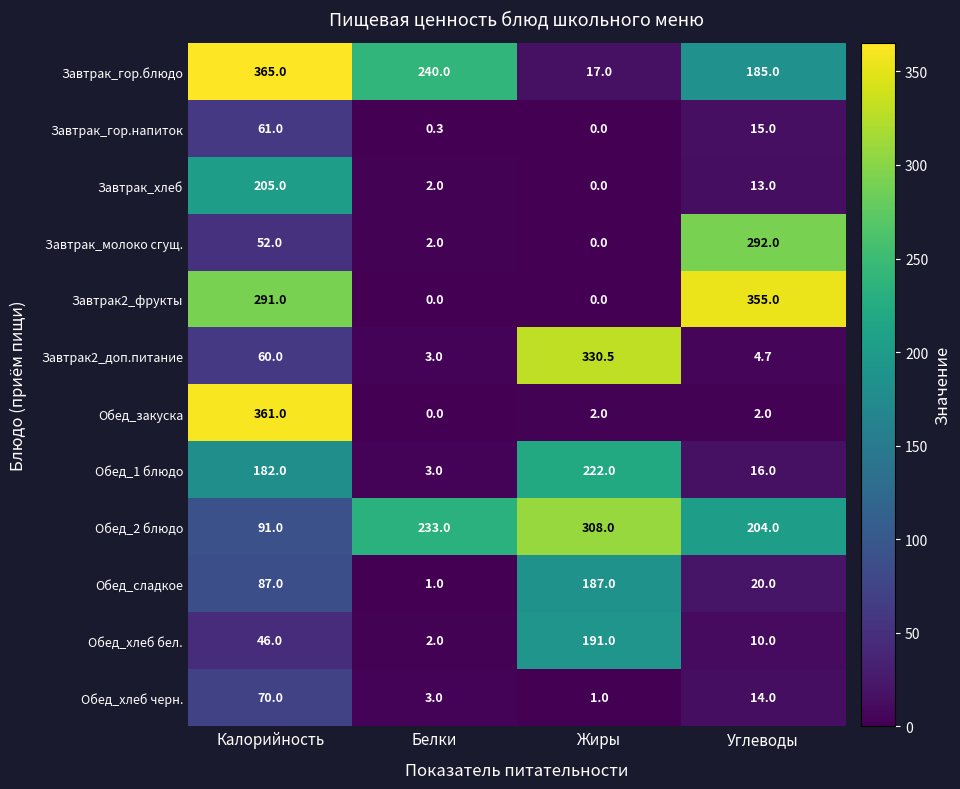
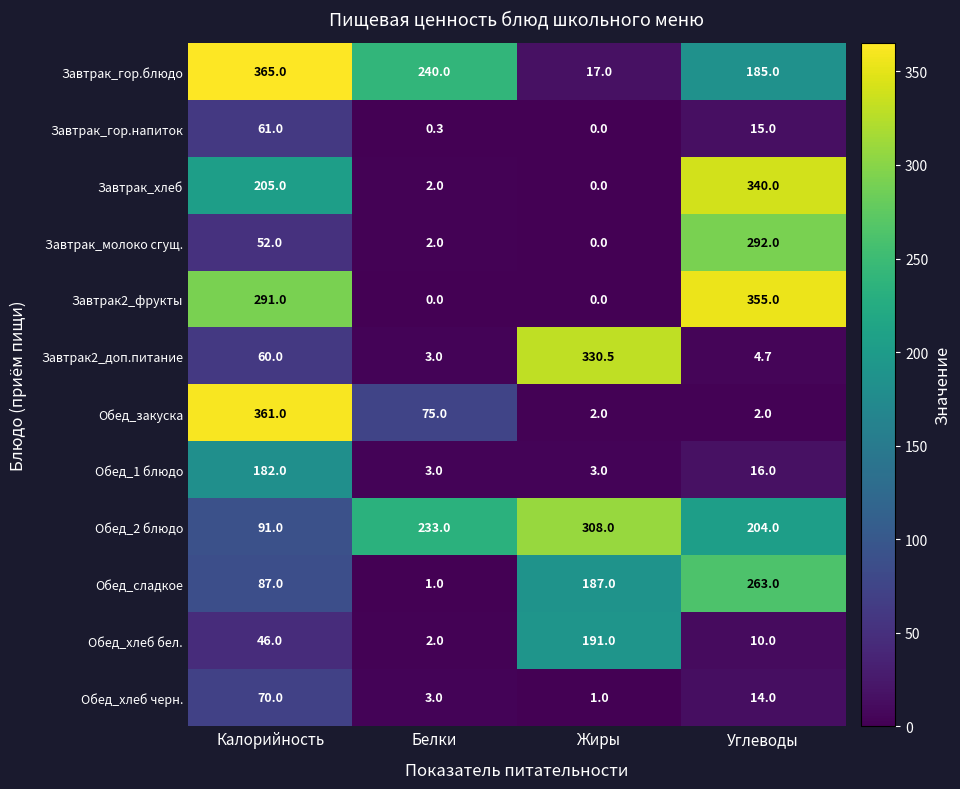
  {
    "Завтрак_гор.блюдо": {
      "Калорийность": 365.0,
      "Белки": 240.0,
      "Жиры": 17.0,
      "Углеводы": 185.0
    },
    "Завтрак_гор.напиток": {
      "Калорийность": 61.0,
      "Белки": 0.3,
      "Жиры": 0.0,
      "Углеводы": 15.0
    },
    "Завтрак_хлеб": {
      "Калорийность": 205.0,
      "Белки": 2.0,
      "Жиры": 0.0,
-     "Углеводы": 13.0
+     "Углеводы": 340.0
    },
    "Завтрак_молоко сгущ.": {
      "Калорийность": 52.0,
      "Белки": 2.0,
      "Жиры": 0.0,
      "Углеводы": 292.0
    },
    "Завтрак2_фрукты": {
      "Калорийность": 291.0,
      "Белки": 0.0,
      "Жиры": 0.0,
      "Углеводы": 355.0
    },
    "Завтрак2_доп.питание": {
      "Калорийность": 60.0,
      "Белки": 3.0,
      "Жиры": 330.5,
      "Углеводы": 4.7
    },
    "Обед_закуска": {
      "Калорийность": 361.0,
-     "Белки": 0.0,
+     "Белки": 75.0,
      "Жиры": 2.0,
      "Углеводы": 2.0
    },
    "Обед_1 блюдо": {
      "Калорийность": 182.0,
      "Белки": 3.0,
-     "Жиры": 222.0,
+     "Жиры": 3.0,
      "Углеводы": 16.0
    },
    "Обед_2 блюдо": {
      "Калорийность": 91.0,
      "Белки": 233.0,
      "Жиры": 308.0,
      "Углеводы": 204.0
    },
    "Обед_сладкое": {
      "Калорийность": 87.0,
      "Белки": 1.0,
      "Жиры": 187.0,
-     "Углеводы": 20.0
+     "Углеводы": 263.0
    },
    "Обед_хлеб бел.": {
      "Калорийность": 46.0,
      "Белки": 2.0,
      "Жиры": 191.0,
      "Углеводы": 10.0
    },
    "Обед_хлеб черн.": {
      "Калорийность": 70.0,
      "Белки": 3.0,
      "Жиры": 1.0,
      "Углеводы": 14.0
    }
  }
